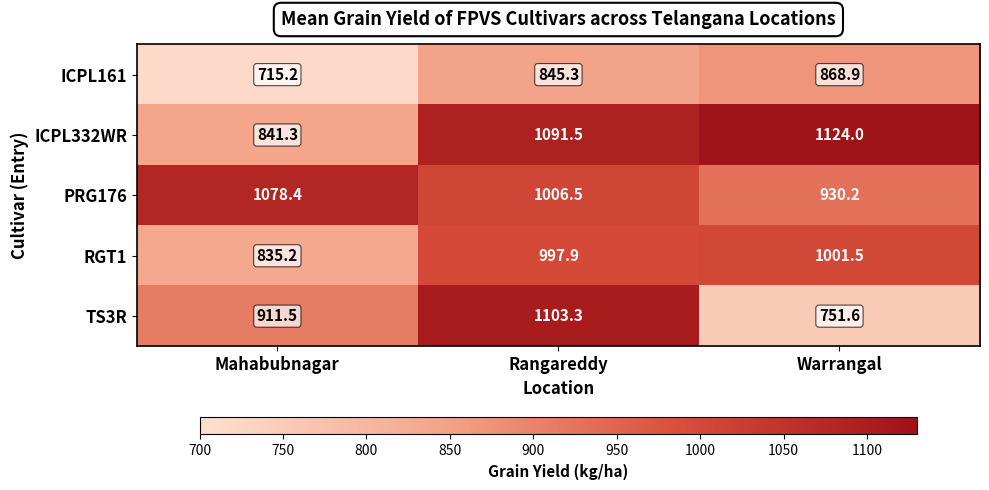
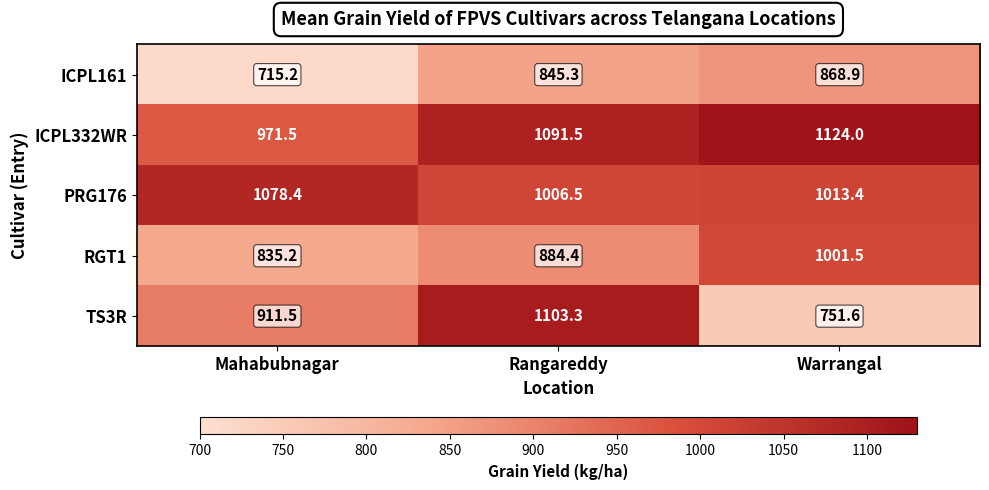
  {
    "ICPL332WR": {
-     "Mahabubnagar": 841.3
+     "Mahabubnagar": 971.5
    },
    "PRG176": {
-     "Warrangal": 930.2
+     "Warrangal": 1013.4
    },
    "RGT1": {
-     "Rangareddy": 997.9
+     "Rangareddy": 884.4
    }
  }
